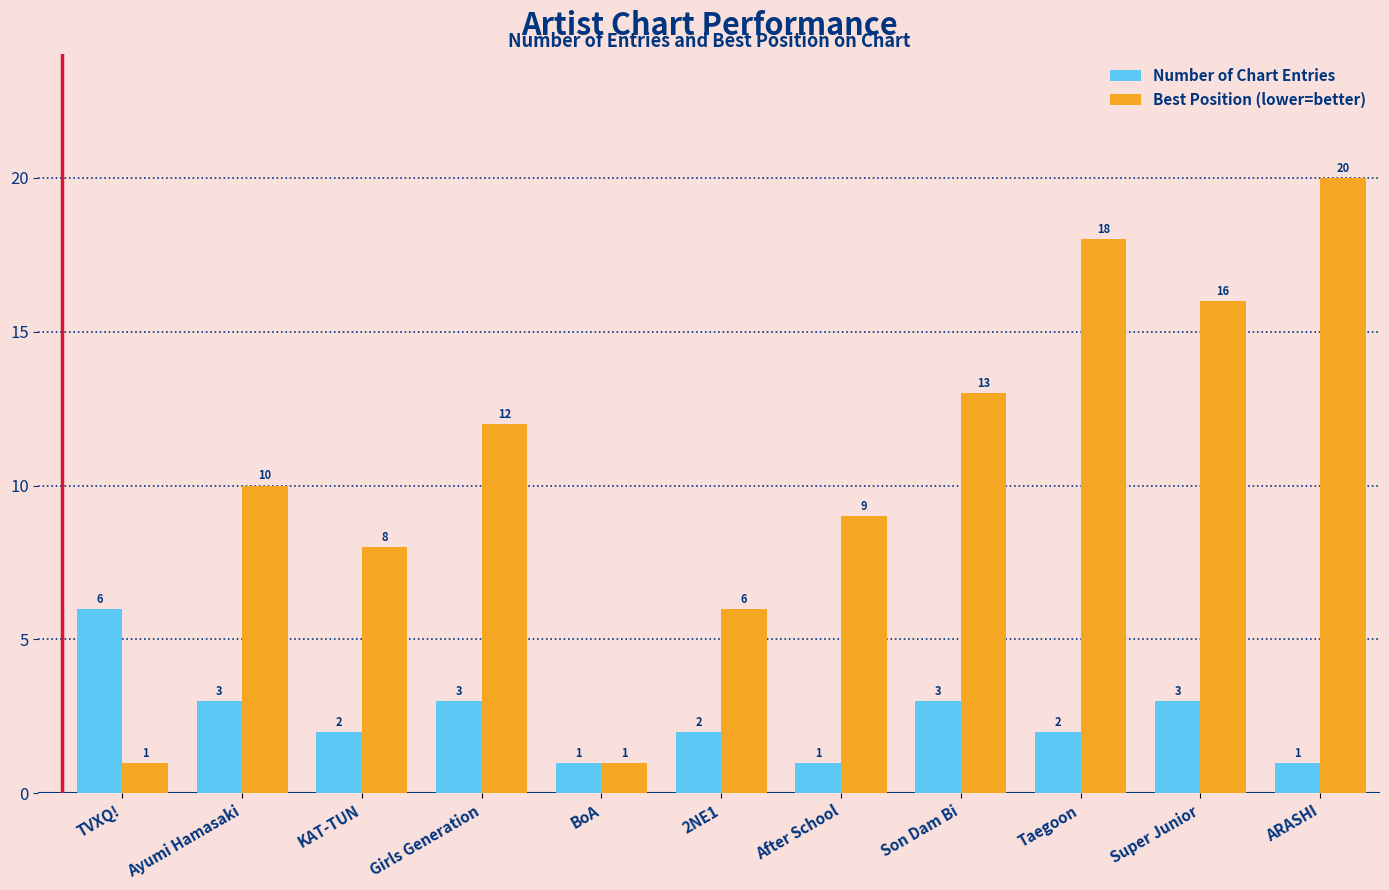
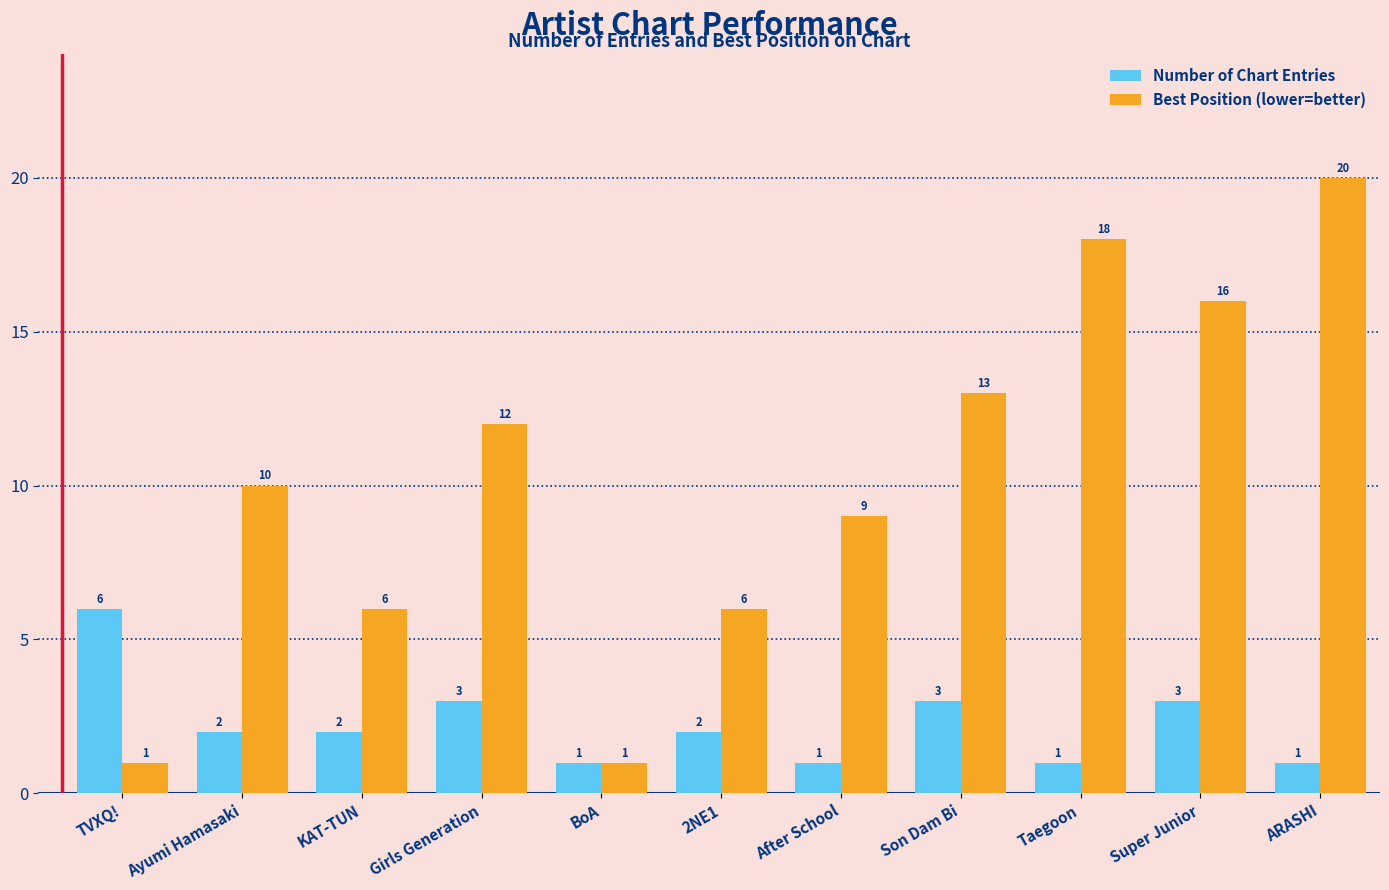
  {
    "Number of Chart Entries": {
      "TVXQ!": 6,
-     "Ayumi Hamasaki": 3,
+     "Ayumi Hamasaki": 2,
      "KAT-TUN": 2,
      "Girls Generation": 3,
      "BoA": 1,
      "2NE1": 2,
      "After School": 1,
      "Son Dam Bi": 3,
-     "Taegoon": 2,
+     "Taegoon": 1,
      "Super Junior": 3,
      "ARASHI": 1
    },
    "Best Position (lower=better)": {
      "TVXQ!": 1,
      "Ayumi Hamasaki": 10,
-     "KAT-TUN": 8,
+     "KAT-TUN": 6,
      "Girls Generation": 12,
      "BoA": 1,
      "2NE1": 6,
      "After School": 9,
      "Son Dam Bi": 13,
      "Taegoon": 18,
      "Super Junior": 16,
      "ARASHI": 20
    }
  }
